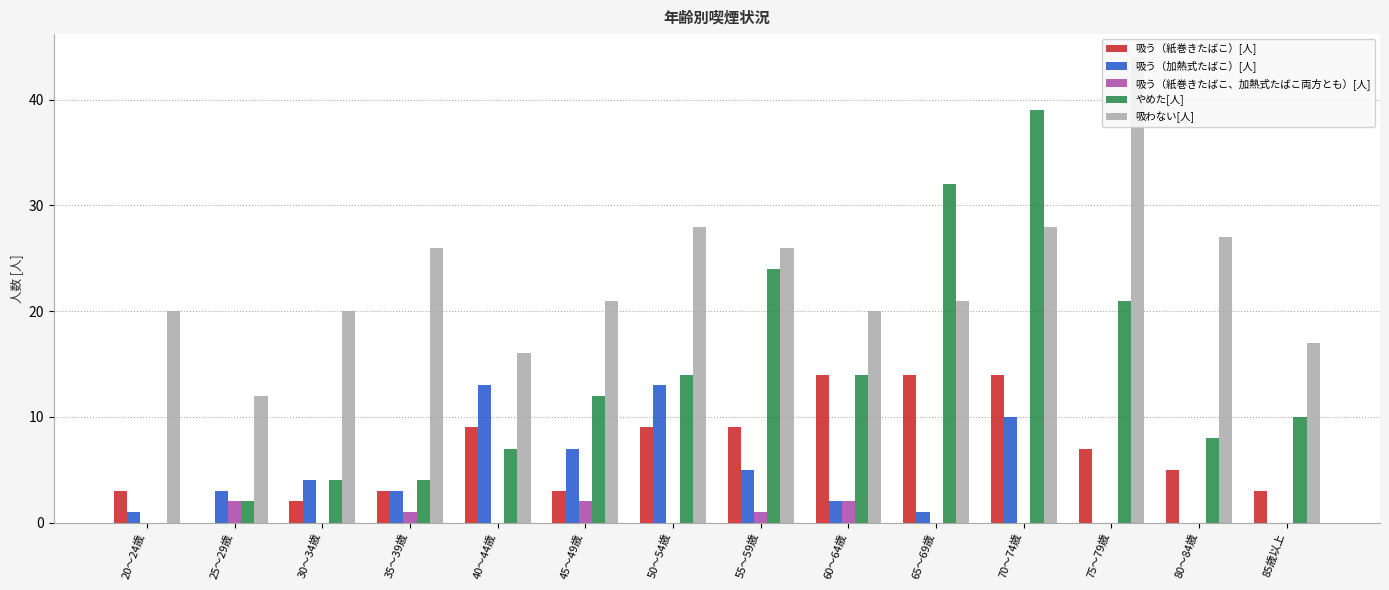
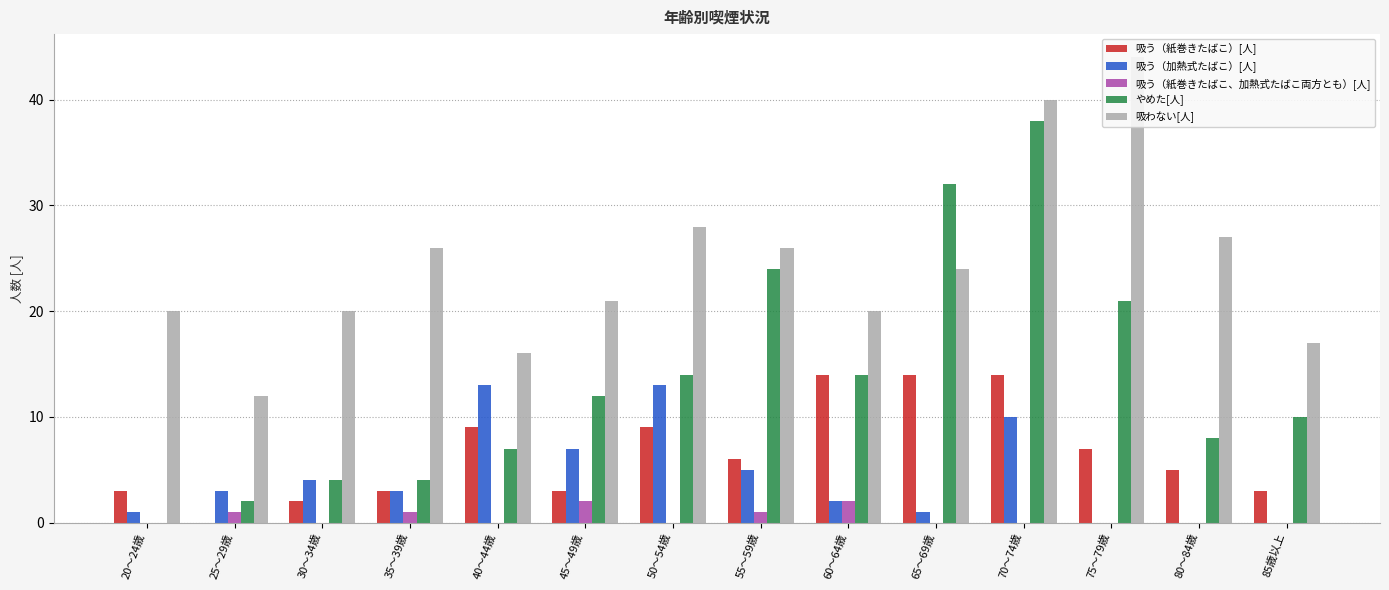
  {
    "吸う（紙巻きたばこ）[人]": {
      "20～24歳": 3,
      "25～29歳": 0,
      "30～34歳": 2,
      "35～39歳": 3,
      "40～44歳": 9,
      "45～49歳": 3,
      "50～54歳": 9,
-     "55～59歳": 9,
+     "55～59歳": 6,
      "60～64歳": 14,
      "65～69歳": 14,
      "70～74歳": 14,
      "75～79歳": 7,
      "80～84歳": 5,
      "85歳以上": 3
    },
    "吸う（加熱式たばこ）[人]": {
      "20～24歳": 1,
      "25～29歳": 3,
      "30～34歳": 4,
      "35～39歳": 3,
      "40～44歳": 13,
      "45～49歳": 7,
      "50～54歳": 13,
      "55～59歳": 5,
      "60～64歳": 2,
      "65～69歳": 1,
      "70～74歳": 10,
      "75～79歳": 0,
      "80～84歳": 0,
      "85歳以上": 0
    },
    "吸う（紙巻きたばこ、加熱式たばこ両方とも）[人]": {
      "20～24歳": 0,
-     "25～29歳": 2,
+     "25～29歳": 1,
      "30～34歳": 0,
      "35～39歳": 1,
      "40～44歳": 0,
      "45～49歳": 2,
      "50～54歳": 0,
      "55～59歳": 1,
      "60～64歳": 2,
      "65～69歳": 0,
      "70～74歳": 0,
      "75～79歳": 0,
      "80～84歳": 0,
      "85歳以上": 0
    },
    "やめた[人]": {
      "20～24歳": 0,
      "25～29歳": 2,
      "30～34歳": 4,
      "35～39歳": 4,
      "40～44歳": 7,
      "45～49歳": 12,
      "50～54歳": 14,
      "55～59歳": 24,
      "60～64歳": 14,
      "65～69歳": 32,
-     "70～74歳": 39,
+     "70～74歳": 38,
      "75～79歳": 21,
      "80～84歳": 8,
      "85歳以上": 10
    },
    "吸わない[人]": {
      "20～24歳": 20,
      "25～29歳": 12,
      "30～34歳": 20,
      "35～39歳": 26,
      "40～44歳": 16,
      "45～49歳": 21,
      "50～54歳": 28,
      "55～59歳": 26,
      "60～64歳": 20,
-     "65～69歳": 21,
-     "70～74歳": 28,
+     "65～69歳": 24,
+     "70～74歳": 40,
      "80～84歳": 27,
      "85歳以上": 17
    }
  }
